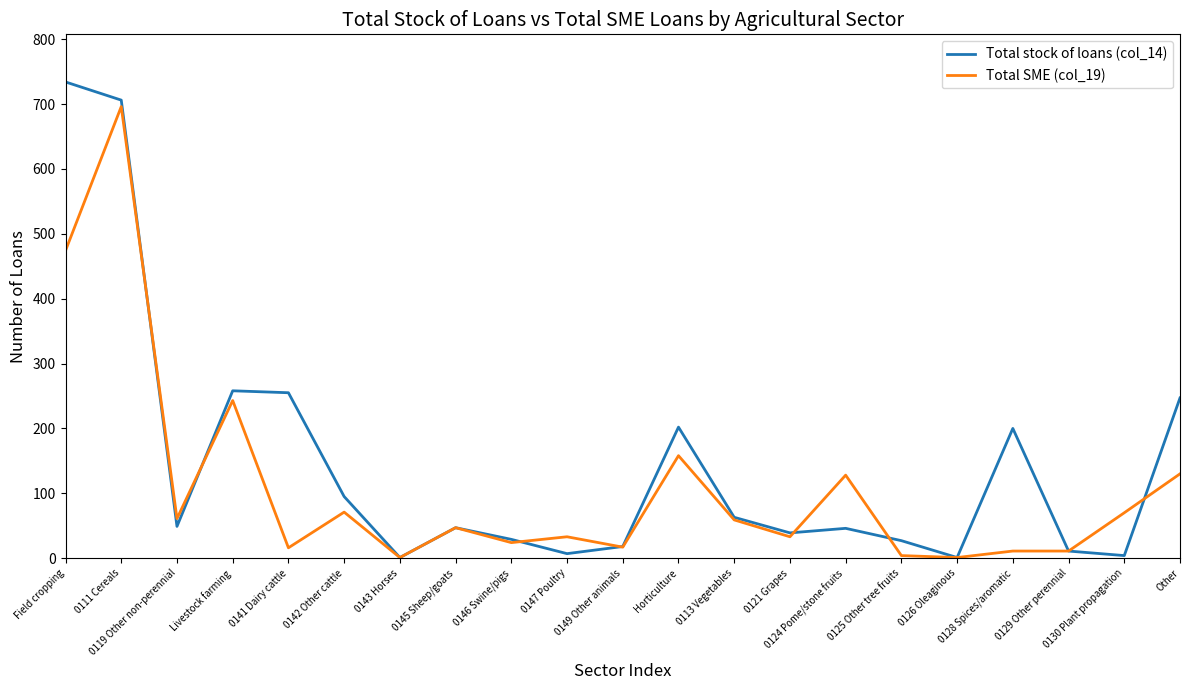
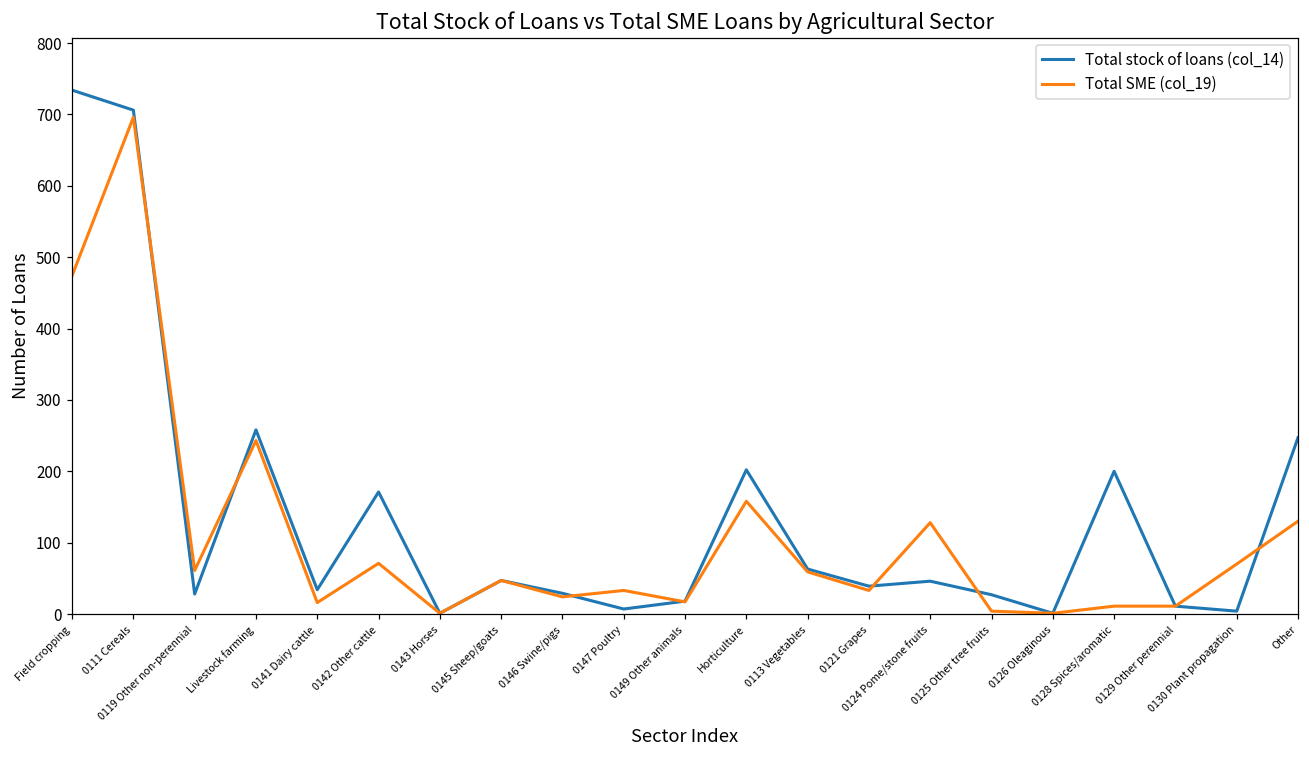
  {
    "Total stock of loans (col_14)": {
      "Field cropping": 730,
      "0111 Cereals": 710,
-     "0119 Other non-perennial": 50,
+     "0119 Other non-perennial": 30,
      "Livestock farming": 260,
-     "0141 Dairy cattle": 260,
-     "0142 Other cattle": 100,
+     "0141 Dairy cattle": 30,
+     "0142 Other cattle": 170,
      "0146 Swine/pigs": 30,
      "0147 Poultry": 10,
      "Horticulture": 200,
      "0113 Vegetables": 60,
      "0121 Grapes": 40,
      "0124 Pome/stone fruits": 50,
      "0125 Other tree fruits": 30,
      "0128 Spices/aromatic": 200,
      "0130 Plant propagation": 0,
      "Other": 250
    },
    "Total SME (col_19)": {
      "Field cropping": 470,
      "0111 Cereals": 700,
      "0119 Other non-perennial": 60,
      "Livestock farming": 240,
      "0141 Dairy cattle": 20,
      "0142 Other cattle": 70,
      "0146 Swine/pigs": 20,
      "0147 Poultry": 30,
      "Horticulture": 160,
      "0113 Vegetables": 60,
      "0121 Grapes": 30,
      "0124 Pome/stone fruits": 130,
      "0125 Other tree fruits": 0,
      "0128 Spices/aromatic": 10,
      "0130 Plant propagation": 70,
      "Other": 130
    }
  }
